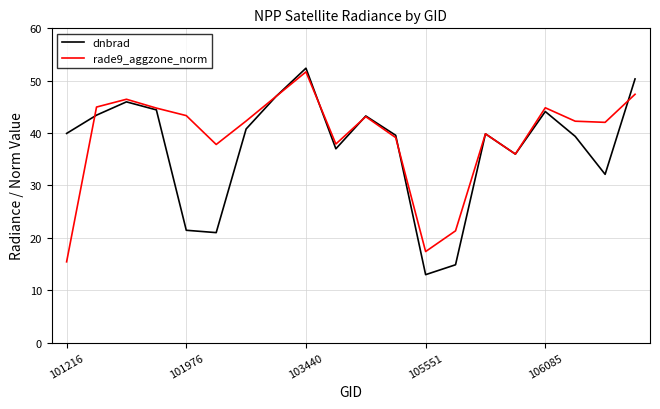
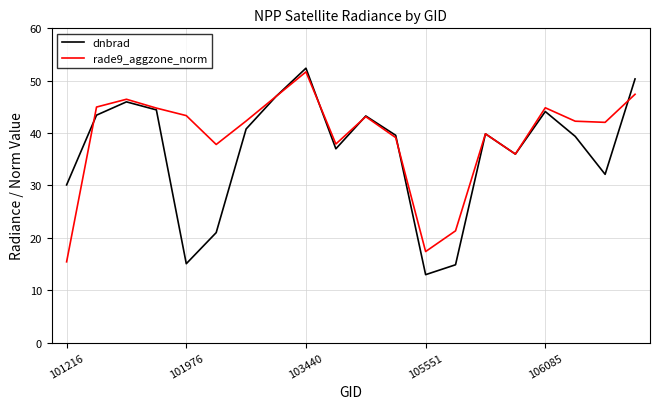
  {
    "dnbrad": {
-     "101216": 40,
-     "101976": 21,
+     "101216": 30,
+     "101976": 15,
      "103440": 52,
      "105551": 13,
      "106085": 44
    },
    "rade9_aggzone_norm": {
      "101216": 15,
      "101976": 43,
      "103440": 52,
      "105551": 17,
      "106085": 45
    }
  }
